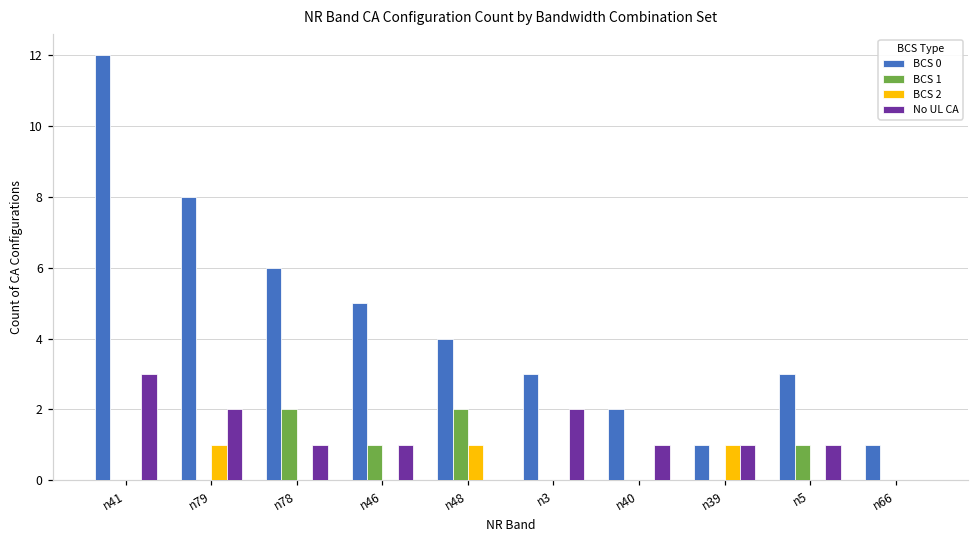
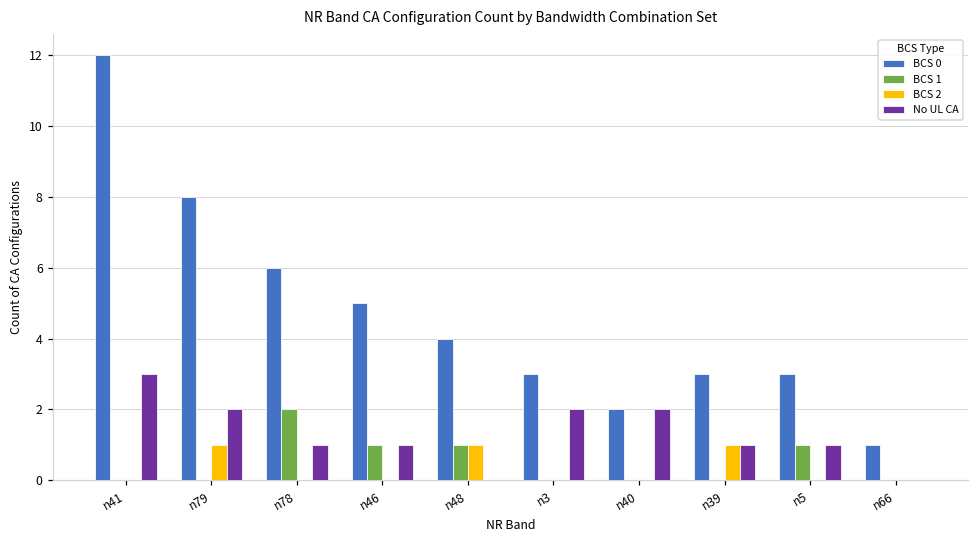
  {
    "BCS 0": {
      "n41": 12,
      "n79": 8,
      "n78": 6,
      "n46": 5,
      "n48": 4,
      "n3": 3,
      "n40": 2,
-     "n39": 1,
+     "n39": 3,
      "n5": 3,
      "n66": 1
    },
    "BCS 1": {
      "n41": 0,
      "n79": 0,
      "n78": 2,
      "n46": 1,
-     "n48": 2,
+     "n48": 1,
      "n3": 0,
      "n40": 0,
      "n39": 0,
      "n5": 1,
      "n66": 0
    },
    "BCS 2": {
      "n41": 0,
      "n79": 1,
      "n78": 0,
      "n46": 0,
      "n48": 1,
      "n3": 0,
      "n40": 0,
      "n39": 1,
      "n5": 0,
      "n66": 0
    },
    "No UL CA": {
      "n41": 3,
      "n79": 2,
      "n78": 1,
      "n46": 1,
      "n48": 0,
      "n3": 2,
-     "n40": 1,
+     "n40": 2,
      "n39": 1,
      "n5": 1,
      "n66": 0
    }
  }
